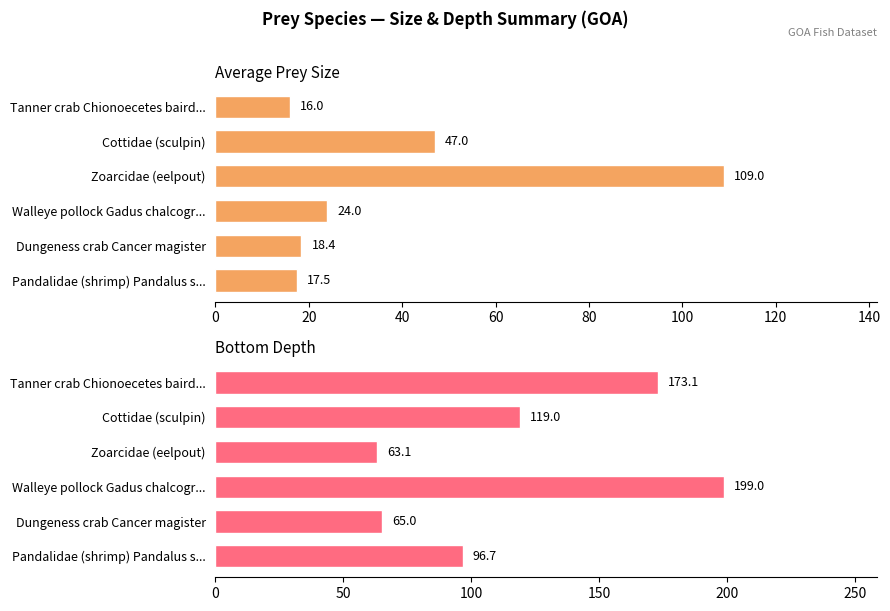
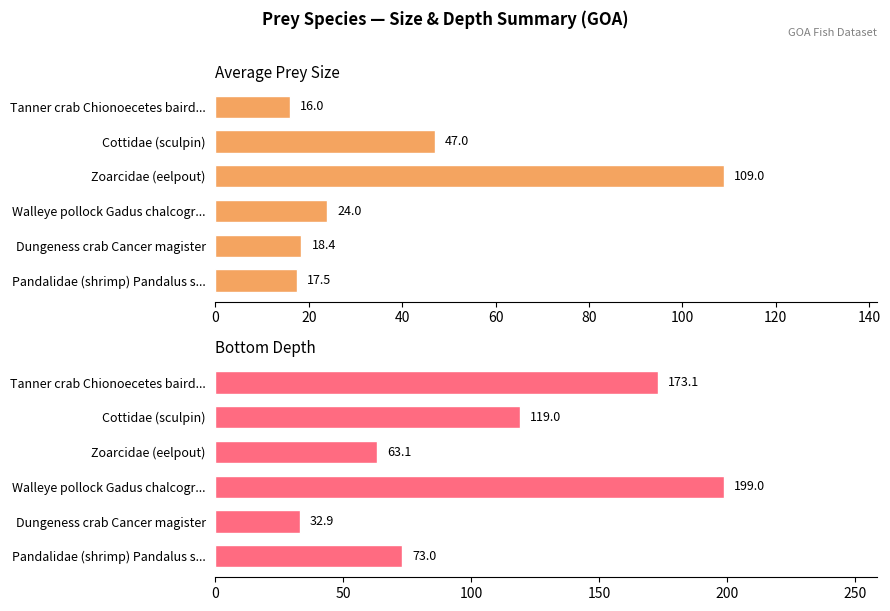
  {
    "Average Prey Size": {
      "Tanner crab Chionoecetes baird...": 16.0,
      "Cottidae (sculpin)": 47.0,
      "Zoarcidae (eelpout)": 109.0,
      "Walleye pollock Gadus chalcogr...": 24.0,
      "Dungeness crab Cancer magister": 18.4,
      "Pandalidae (shrimp) Pandalus s...": 17.5
    },
    "Bottom Depth": {
      "Tanner crab Chionoecetes baird...": 173.1,
      "Cottidae (sculpin)": 119.0,
      "Zoarcidae (eelpout)": 63.1,
      "Walleye pollock Gadus chalcogr...": 199.0,
-     "Dungeness crab Cancer magister": 65.0,
-     "Pandalidae (shrimp) Pandalus s...": 96.7
+     "Dungeness crab Cancer magister": 32.9,
+     "Pandalidae (shrimp) Pandalus s...": 73.0
    }
  }
